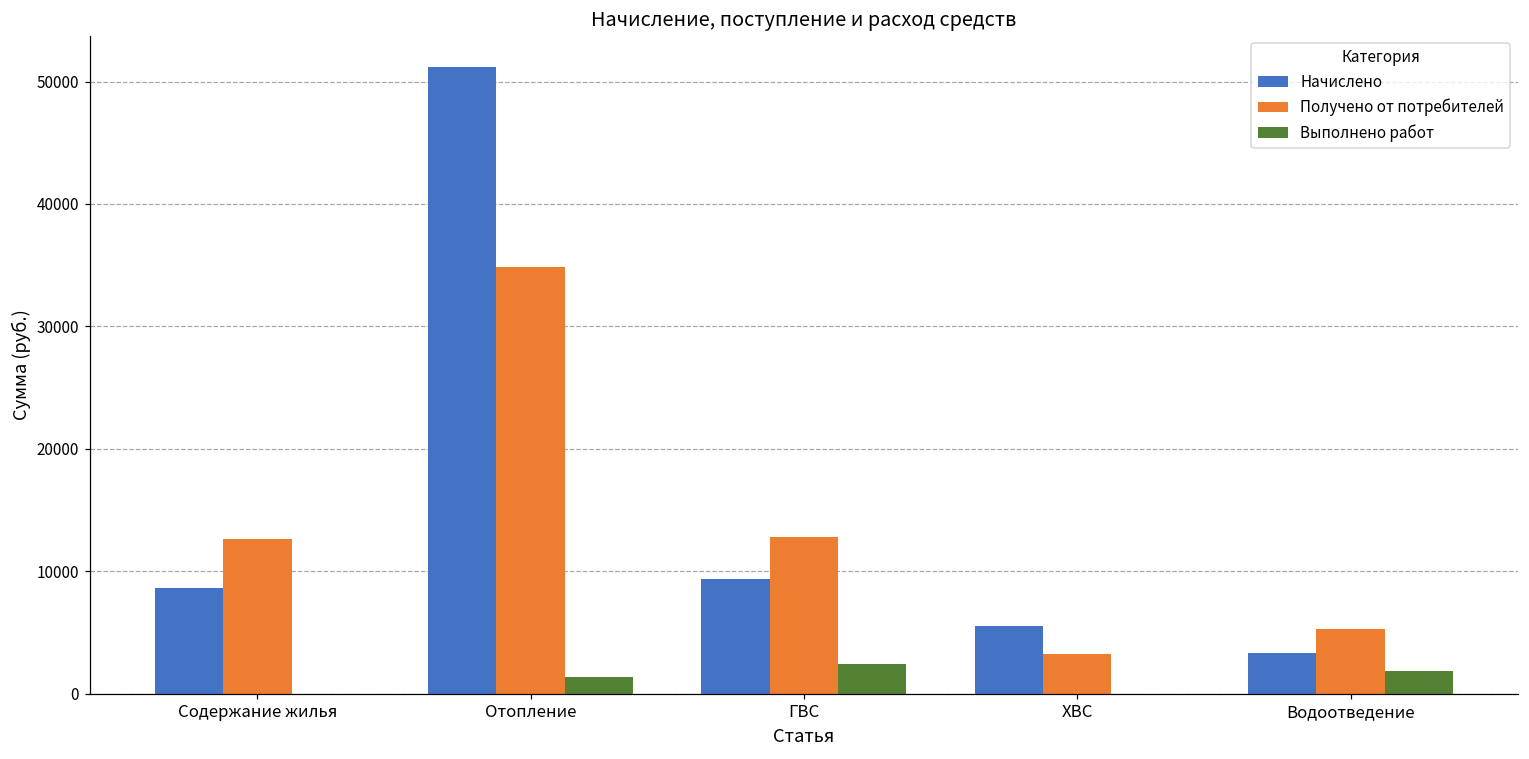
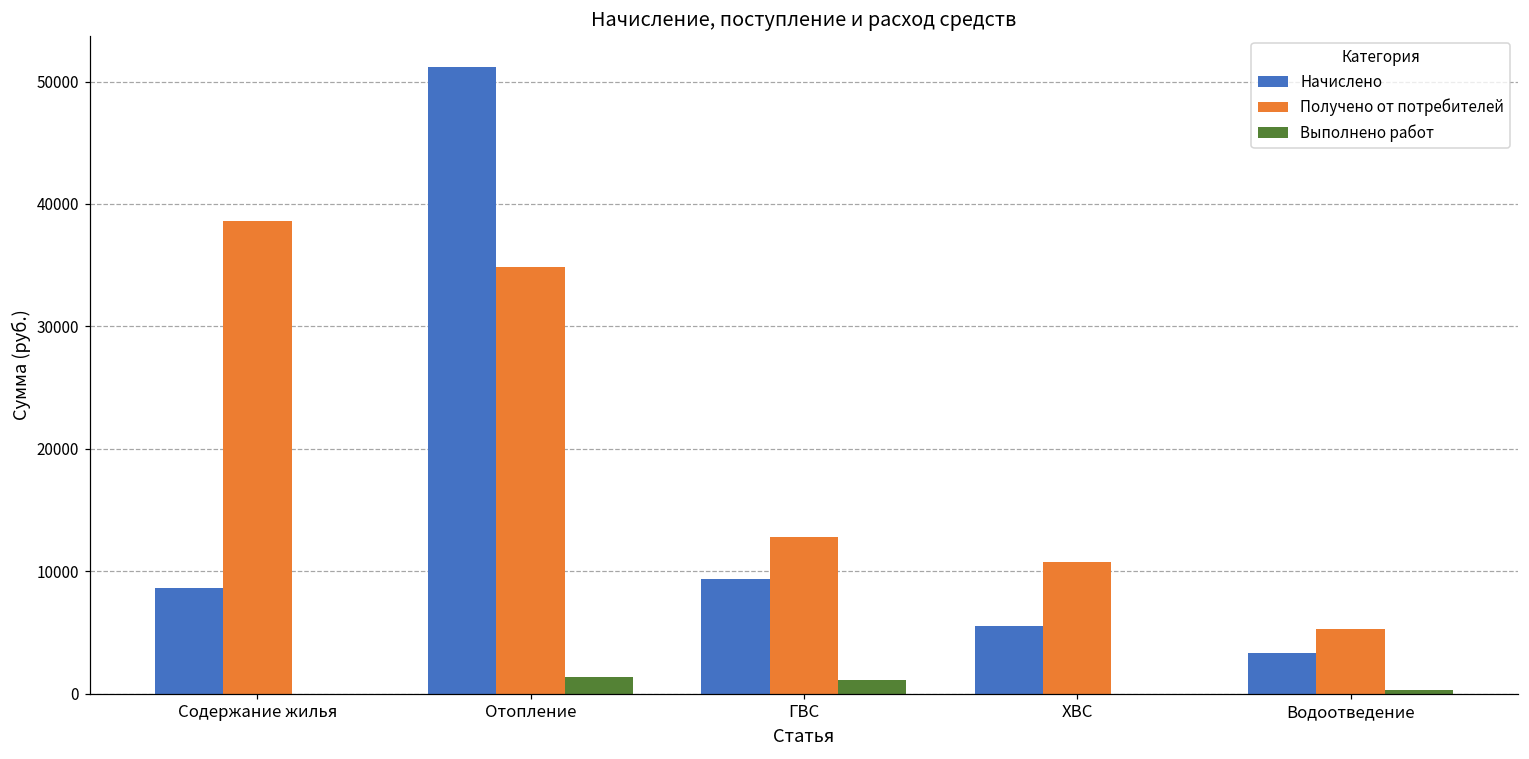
  {
    "Начислено": {
      "Содержание жилья": 8700,
      "Отопление": 51200,
      "ГВС": 9400,
      "ХВС": 5500,
      "Водоотведение": 3300
    },
    "Получено от потребителей": {
-     "Содержание жилья": 12600,
+     "Содержание жилья": 38600,
      "Отопление": 34800,
      "ГВС": 12800,
-     "ХВС": 3300,
+     "ХВС": 10700,
      "Водоотведение": 5300
    },
    "Выполнено работ": {
      "Содержание жилья": 0,
      "Отопление": 1400,
-     "ГВС": 2400,
+     "ГВС": 1200,
      "ХВС": 0,
-     "Водоотведение": 1900
+     "Водоотведение": 300
    }
  }
